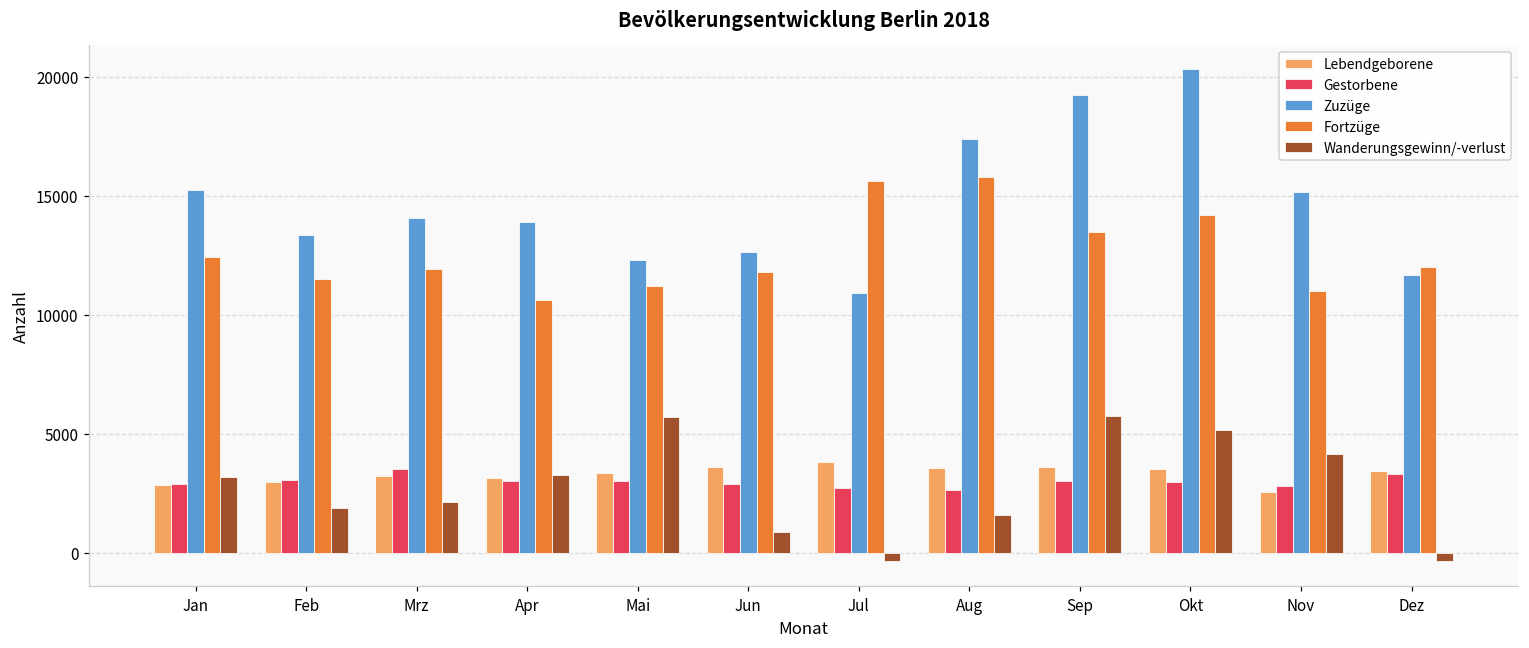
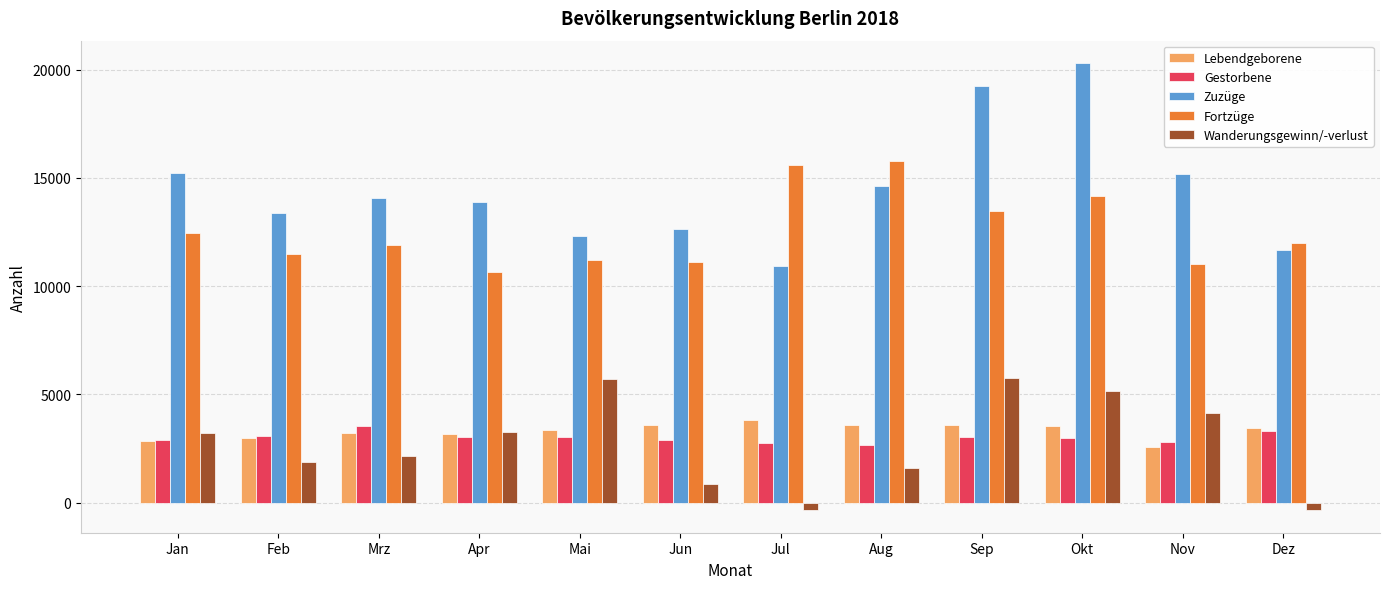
  {
    "Lebendgeborene": {
      "Jan": 2900,
      "Feb": 3000,
      "Mrz": 3200,
      "Apr": 3200,
      "Mai": 3400,
      "Jun": 3600,
      "Jul": 3800,
      "Aug": 3600,
      "Sep": 3600,
      "Okt": 3500,
      "Nov": 2600,
      "Dez": 3400
    },
    "Gestorbene": {
      "Jan": 2900,
      "Feb": 3100,
      "Mrz": 3500,
      "Apr": 3000,
      "Mai": 3000,
      "Jun": 2900,
      "Jul": 2700,
      "Aug": 2700,
      "Sep": 3000,
      "Okt": 3000,
      "Nov": 2800,
      "Dez": 3300
    },
    "Zuzüge": {
      "Jan": 15200,
      "Feb": 13400,
      "Mrz": 14000,
      "Apr": 13900,
      "Mai": 12300,
      "Jun": 12600,
      "Jul": 10900,
-     "Aug": 17400,
+     "Aug": 14600,
      "Sep": 19200,
      "Okt": 20300,
      "Nov": 15200,
      "Dez": 11700
    },
    "Fortzüge": {
      "Jan": 12400,
      "Feb": 11500,
      "Mrz": 11900,
      "Apr": 10600,
      "Mai": 11200,
-     "Jun": 11800,
+     "Jun": 11100,
      "Jul": 15600,
      "Aug": 15800,
      "Sep": 13500,
      "Okt": 14200,
      "Nov": 11000,
      "Dez": 12000
    },
    "Wanderungsgewinn/-verlust": {
      "Jan": 3200,
      "Feb": 1900,
      "Mrz": 2100,
      "Apr": 3300,
      "Mai": 5700,
      "Jun": 900,
      "Jul": -400,
      "Aug": 1600,
      "Sep": 5700,
      "Okt": 5200,
      "Nov": 4100,
      "Dez": -300
    }
  }
